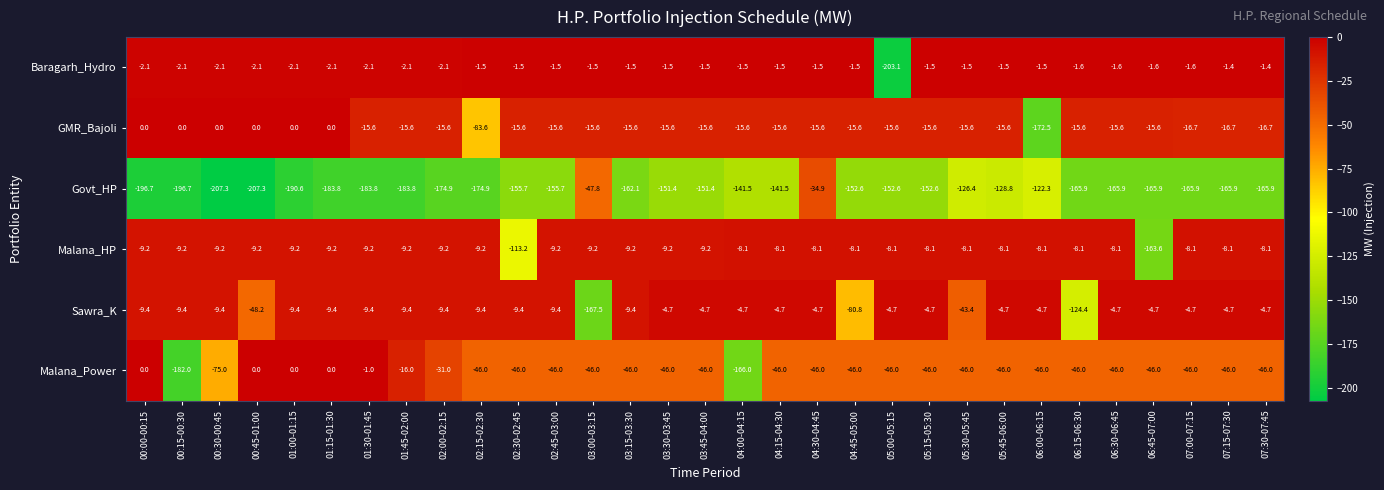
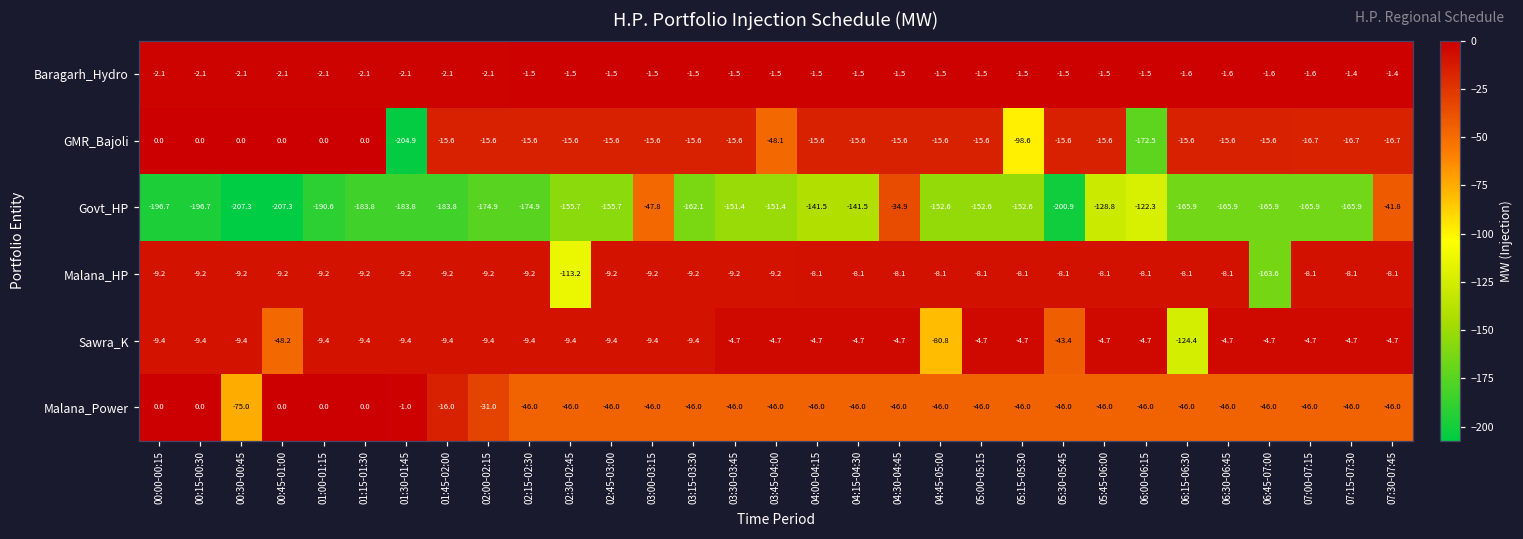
  {
    "Baragarh_Hydro": {
      "00:00-00:15": -2.1,
      "00:15-00:30": -2.1,
      "00:30-00:45": -2.1,
      "00:45-01:00": -2.1,
      "01:00-01:15": -2.1,
      "01:15-01:30": -2.1,
      "01:30-01:45": -2.1,
      "01:45-02:00": -2.1,
      "02:00-02:15": -2.1,
      "02:15-02:30": -1.5,
      "02:30-02:45": -1.5,
      "02:45-03:00": -1.5,
      "03:00-03:15": -1.5,
      "03:15-03:30": -1.5,
      "03:30-03:45": -1.5,
      "03:45-04:00": -1.5,
      "04:00-04:15": -1.5,
      "04:15-04:30": -1.5,
      "04:30-04:45": -1.5,
      "04:45-05:00": -1.5,
-     "05:00-05:15": -203.1,
+     "05:00-05:15": -1.5,
      "05:15-05:30": -1.5,
      "05:30-05:45": -1.5,
      "05:45-06:00": -1.5,
      "06:00-06:15": -1.5,
      "06:15-06:30": -1.6,
      "06:30-06:45": -1.6,
      "06:45-07:00": -1.6,
      "07:00-07:15": -1.6,
      "07:15-07:30": -1.4,
      "07:30-07:45": -1.4
    },
    "GMR_Bajoli": {
      "00:00-00:15": 0.0,
      "00:15-00:30": 0.0,
      "00:30-00:45": 0.0,
      "00:45-01:00": 0.0,
      "01:00-01:15": 0.0,
      "01:15-01:30": 0.0,
-     "01:30-01:45": -15.6,
+     "01:30-01:45": -204.9,
      "01:45-02:00": -15.6,
      "02:00-02:15": -15.6,
-     "02:15-02:30": -83.6,
+     "02:15-02:30": -15.6,
      "02:30-02:45": -15.6,
      "02:45-03:00": -15.6,
      "03:00-03:15": -15.6,
      "03:15-03:30": -15.6,
      "03:30-03:45": -15.6,
-     "03:45-04:00": -15.6,
+     "03:45-04:00": -48.1,
      "04:00-04:15": -15.6,
      "04:15-04:30": -15.6,
      "04:30-04:45": -15.6,
      "04:45-05:00": -15.6,
      "05:00-05:15": -15.6,
-     "05:15-05:30": -15.6,
+     "05:15-05:30": -98.6,
      "05:30-05:45": -15.6,
      "05:45-06:00": -15.6,
      "06:00-06:15": -172.5,
      "06:15-06:30": -15.6,
      "06:30-06:45": -15.6,
      "06:45-07:00": -15.6,
      "07:00-07:15": -16.7,
      "07:15-07:30": -16.7,
      "07:30-07:45": -16.7
    },
    "Govt_HP": {
      "00:00-00:15": -196.7,
      "00:15-00:30": -196.7,
      "00:30-00:45": -207.3,
      "00:45-01:00": -207.3,
      "01:00-01:15": -190.6,
      "01:15-01:30": -183.8,
      "01:30-01:45": -183.8,
      "01:45-02:00": -183.8,
      "02:00-02:15": -174.9,
      "02:15-02:30": -174.9,
      "02:30-02:45": -155.7,
      "02:45-03:00": -155.7,
      "03:00-03:15": -47.8,
      "03:15-03:30": -162.1,
      "03:30-03:45": -151.4,
      "03:45-04:00": -151.4,
      "04:00-04:15": -141.5,
      "04:15-04:30": -141.5,
      "04:30-04:45": -34.9,
      "04:45-05:00": -152.6,
      "05:00-05:15": -152.6,
      "05:15-05:30": -152.6,
-     "05:30-05:45": -126.4,
+     "05:30-05:45": -200.9,
      "05:45-06:00": -128.8,
      "06:00-06:15": -122.3,
      "06:15-06:30": -165.9,
      "06:30-06:45": -165.9,
      "06:45-07:00": -165.9,
      "07:00-07:15": -165.9,
      "07:15-07:30": -165.9,
-     "07:30-07:45": -165.9
+     "07:30-07:45": -41.8
    },
    "Malana_HP": {
      "00:00-00:15": -9.2,
      "00:15-00:30": -9.2,
      "00:30-00:45": -9.2,
      "00:45-01:00": -9.2,
      "01:00-01:15": -9.2,
      "01:15-01:30": -9.2,
      "01:30-01:45": -9.2,
      "01:45-02:00": -9.2,
      "02:00-02:15": -9.2,
      "02:15-02:30": -9.2,
      "02:30-02:45": -113.2,
      "02:45-03:00": -9.2,
      "03:00-03:15": -9.2,
      "03:15-03:30": -9.2,
      "03:30-03:45": -9.2,
      "03:45-04:00": -9.2,
      "04:00-04:15": -8.1,
      "04:15-04:30": -8.1,
      "04:30-04:45": -8.1,
      "04:45-05:00": -8.1,
      "05:00-05:15": -8.1,
      "05:15-05:30": -8.1,
      "05:30-05:45": -8.1,
      "05:45-06:00": -8.1,
      "06:00-06:15": -8.1,
      "06:15-06:30": -8.1,
      "06:30-06:45": -8.1,
      "06:45-07:00": -163.6,
      "07:00-07:15": -8.1,
      "07:15-07:30": -8.1,
      "07:30-07:45": -8.1
    },
    "Sawra_K": {
      "00:00-00:15": -9.4,
      "00:15-00:30": -9.4,
      "00:30-00:45": -9.4,
      "00:45-01:00": -48.2,
      "01:00-01:15": -9.4,
      "01:15-01:30": -9.4,
      "01:30-01:45": -9.4,
      "01:45-02:00": -9.4,
      "02:00-02:15": -9.4,
      "02:15-02:30": -9.4,
      "02:30-02:45": -9.4,
      "02:45-03:00": -9.4,
-     "03:00-03:15": -167.5,
+     "03:00-03:15": -9.4,
      "03:15-03:30": -9.4,
      "03:30-03:45": -4.7,
      "03:45-04:00": -4.7,
      "04:00-04:15": -4.7,
      "04:15-04:30": -4.7,
      "04:30-04:45": -4.7,
      "04:45-05:00": -80.8,
      "05:00-05:15": -4.7,
      "05:15-05:30": -4.7,
      "05:30-05:45": -43.4,
      "05:45-06:00": -4.7,
      "06:00-06:15": -4.7,
      "06:15-06:30": -124.4,
      "06:30-06:45": -4.7,
      "06:45-07:00": -4.7,
      "07:00-07:15": -4.7,
      "07:15-07:30": -4.7,
      "07:30-07:45": -4.7
    },
    "Malana_Power": {
      "00:00-00:15": 0.0,
-     "00:15-00:30": -182.0,
+     "00:15-00:30": 0.0,
      "00:30-00:45": -75.0,
      "00:45-01:00": 0.0,
      "01:00-01:15": 0.0,
      "01:15-01:30": 0.0,
      "01:30-01:45": -1.0,
      "01:45-02:00": -16.0,
      "02:00-02:15": -31.0,
      "02:15-02:30": -46.0,
      "02:30-02:45": -46.0,
      "02:45-03:00": -46.0,
      "03:00-03:15": -46.0,
      "03:15-03:30": -46.0,
      "03:30-03:45": -46.0,
      "03:45-04:00": -46.0,
-     "04:00-04:15": -166.0,
+     "04:00-04:15": -46.0,
      "04:15-04:30": -46.0,
      "04:30-04:45": -46.0,
      "04:45-05:00": -46.0,
      "05:00-05:15": -46.0,
      "05:15-05:30": -46.0,
      "05:30-05:45": -46.0,
      "05:45-06:00": -46.0,
      "06:00-06:15": -46.0,
      "06:15-06:30": -46.0,
      "06:30-06:45": -46.0,
      "06:45-07:00": -46.0,
      "07:00-07:15": -46.0,
      "07:15-07:30": -46.0,
      "07:30-07:45": -46.0
    }
  }
